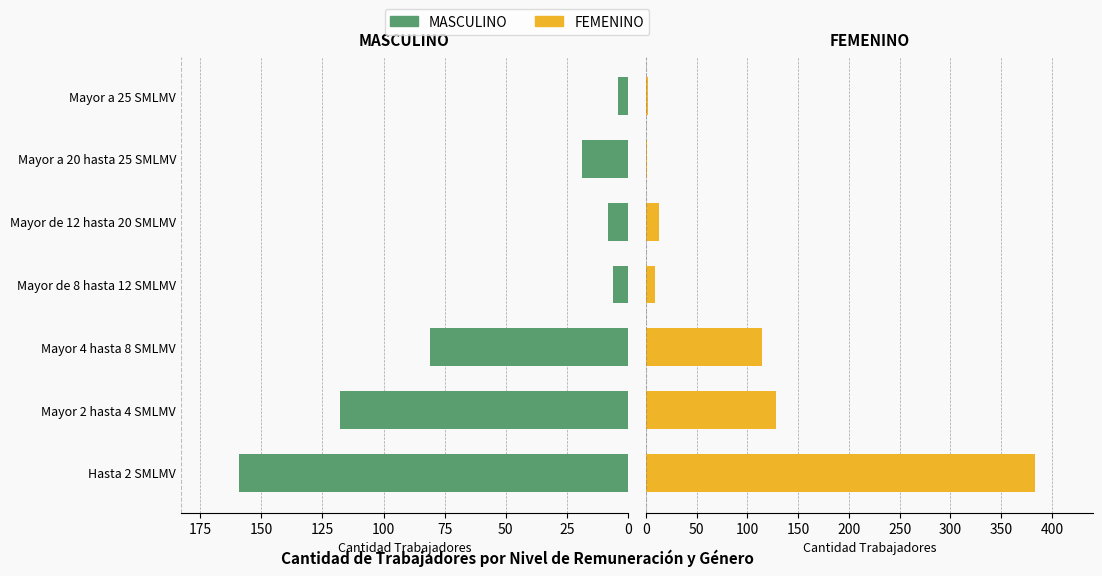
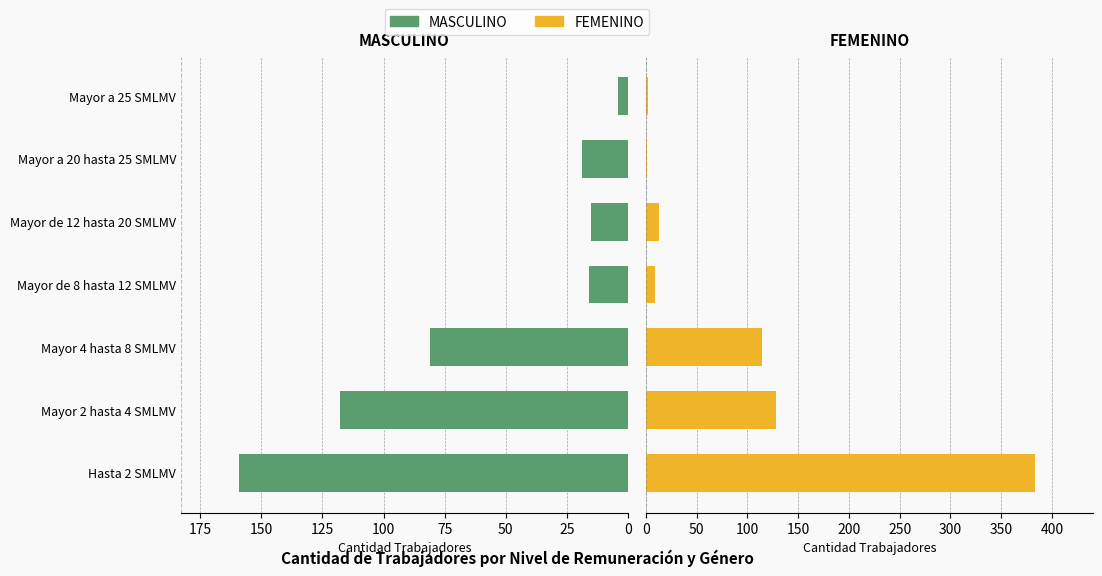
  {
    "MASCULINO": {
      "Mayor a 25 SMLMV": 4,
      "Mayor a 20 hasta 25 SMLMV": 19,
-     "Mayor de 12 hasta 20 SMLMV": 8,
-     "Mayor de 8 hasta 12 SMLMV": 6,
+     "Mayor de 12 hasta 20 SMLMV": 15,
+     "Mayor de 8 hasta 12 SMLMV": 16,
      "Mayor 4 hasta 8 SMLMV": 81,
      "Mayor 2 hasta 4 SMLMV": 118,
      "Hasta 2 SMLMV": 159
    }
  }
